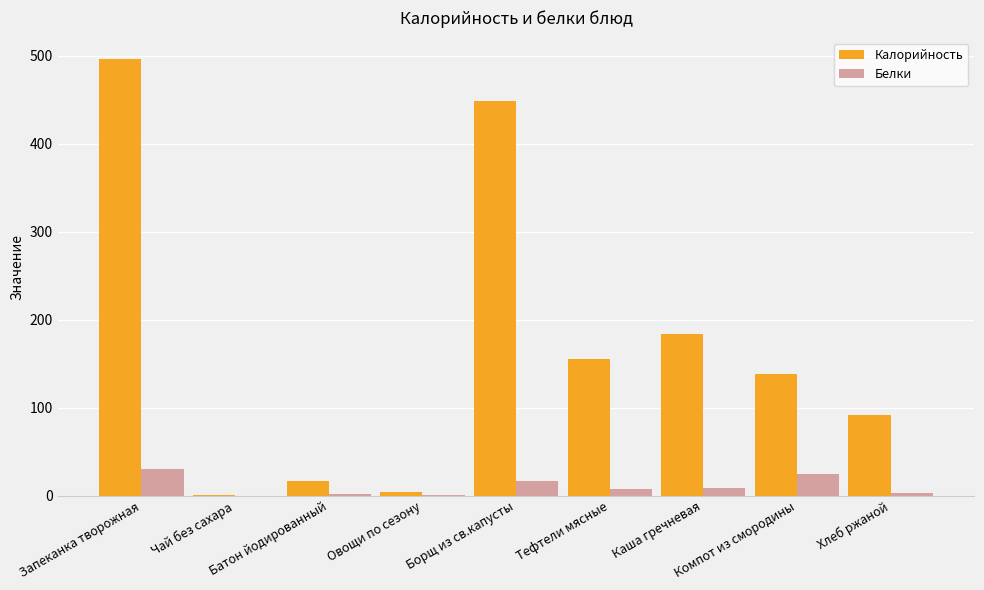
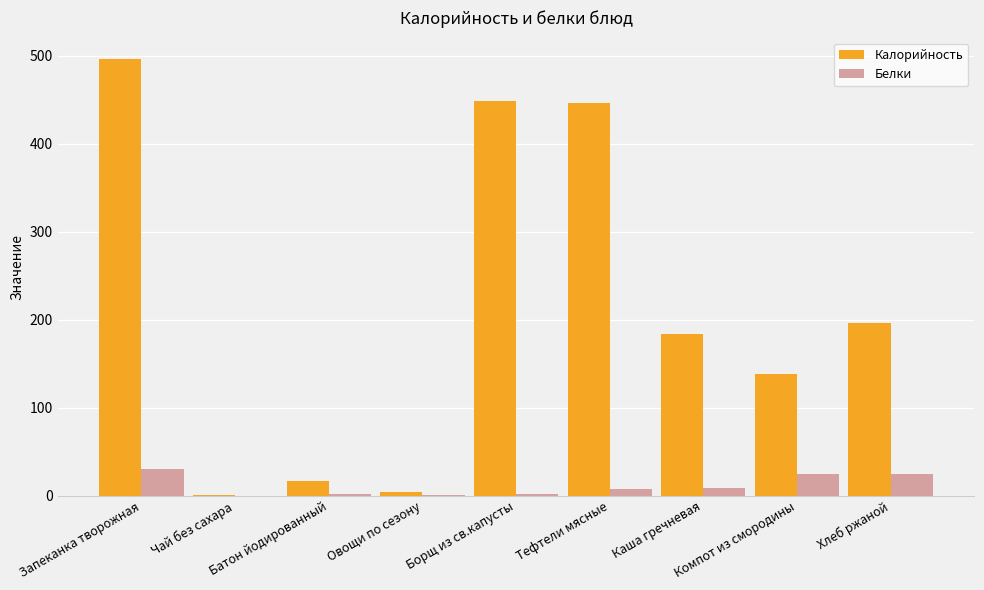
  {
    "Калорийность": {
      "Запеканка творожная": 500,
      "Батон йодированный": 20,
      "Овощи по сезону": 0,
      "Борщ из св.капусты": 450,
-     "Тефтели мясные": 150,
+     "Тефтели мясные": 450,
      "Каша гречневая": 180,
      "Компот из смородины": 140,
-     "Хлеб ржаной": 90
+     "Хлеб ржаной": 200
    },
    "Белки": {
      "Запеканка творожная": 30,
-     "Борщ из св.капусты": 20,
+     "Борщ из св.капусты": 0,
      "Тефтели мясные": 10,
      "Каша гречневая": 10,
      "Компот из смородины": 20,
-     "Хлеб ржаной": 0
+     "Хлеб ржаной": 20
    }
  }
